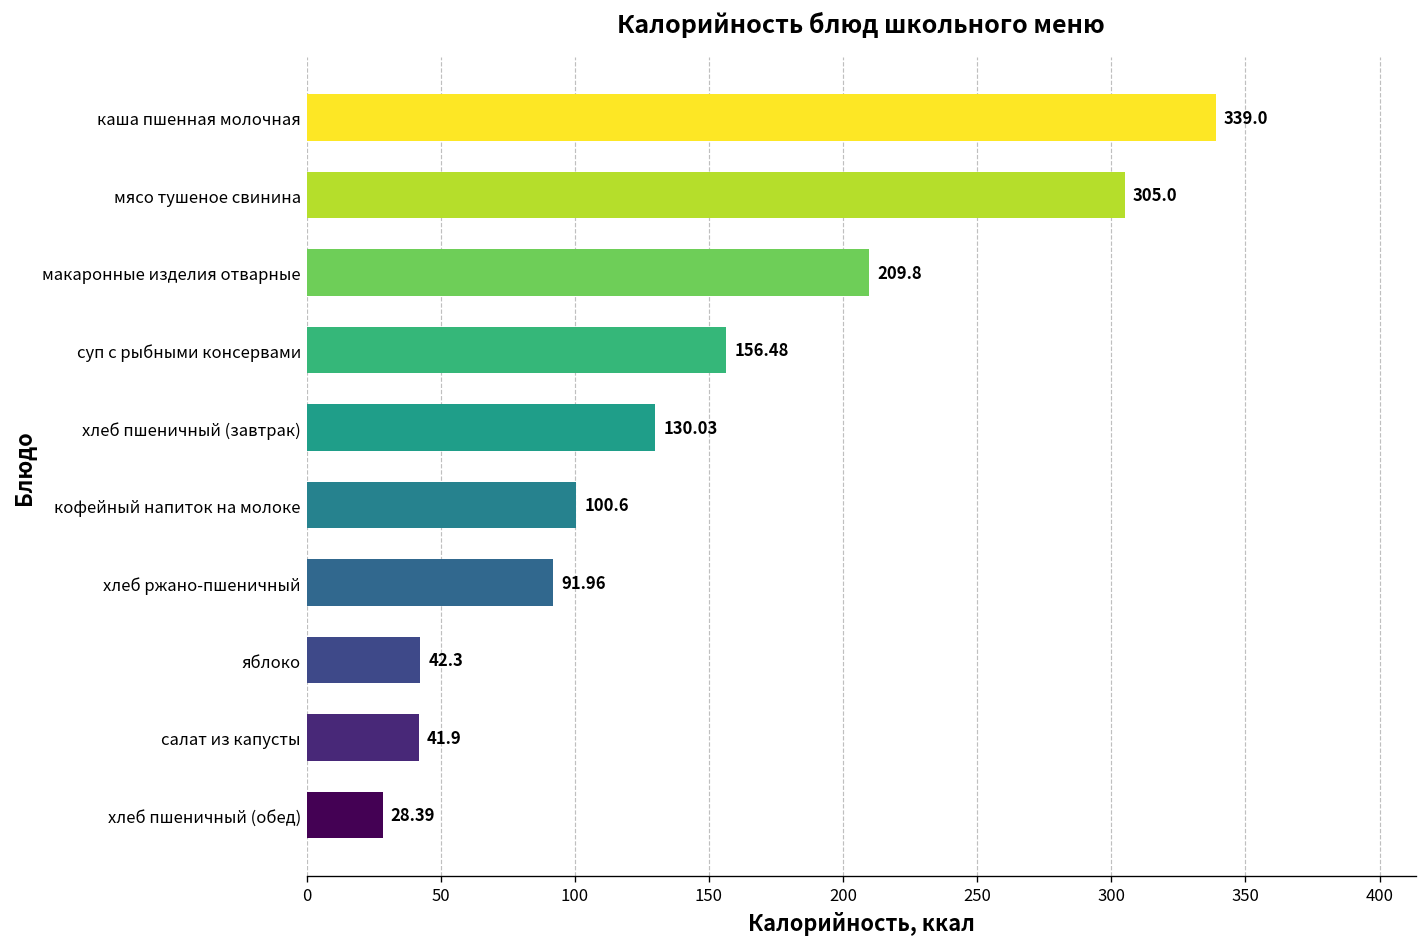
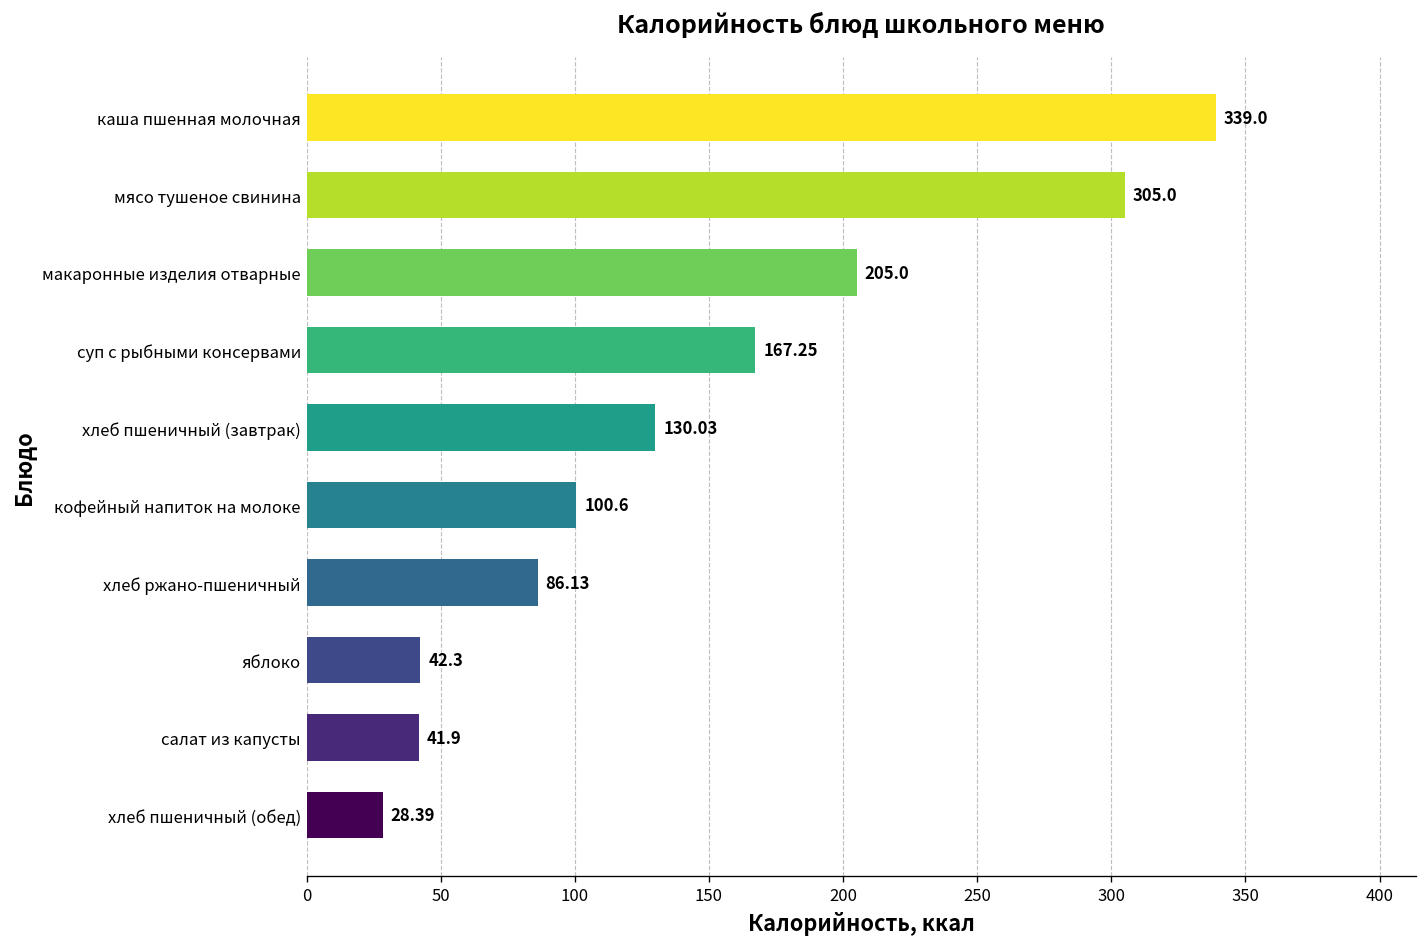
  {
    "каша пшенная молочная": 339.0,
    "мясо тушеное свинина": 305.0,
-   "макаронные изделия отварные": 209.8,
-   "суп с рыбными консервами": 156.48,
+   "макаронные изделия отварные": 205.0,
+   "суп с рыбными консервами": 167.25,
    "хлеб пшеничный (завтрак)": 130.03,
    "кофейный напиток на молоке": 100.6,
-   "хлеб ржано-пшеничный": 91.96,
+   "хлеб ржано-пшеничный": 86.13,
    "яблоко": 42.3,
    "салат из капусты": 41.9,
    "хлеб пшеничный (обед)": 28.39
  }
